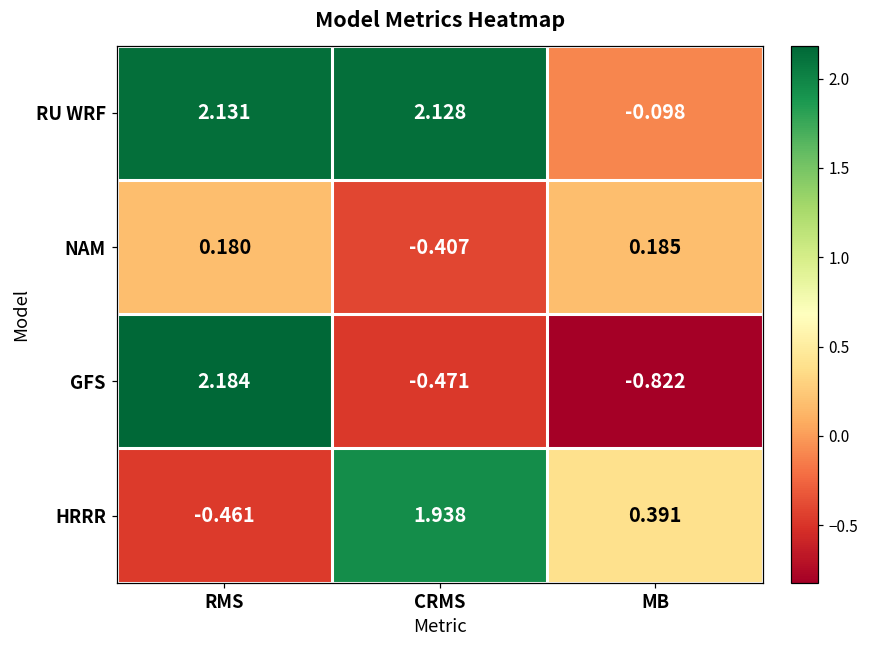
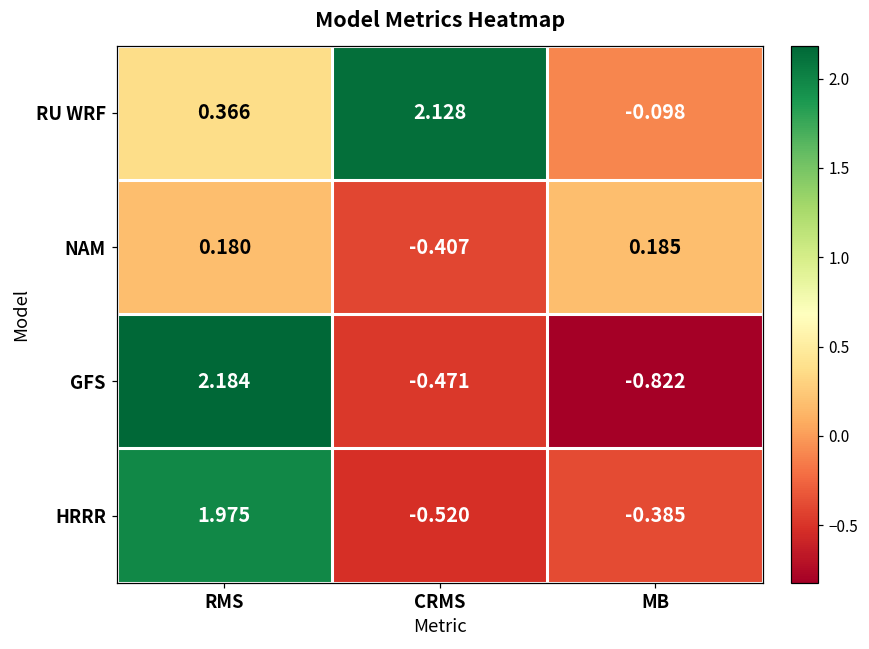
  {
    "RU WRF": {
-     "RMS": 2.131,
+     "RMS": 0.366,
      "CRMS": 2.128,
      "MB": -0.098
    },
    "NAM": {
      "RMS": 0.180,
      "CRMS": -0.407,
      "MB": 0.185
    },
    "GFS": {
      "RMS": 2.184,
      "CRMS": -0.471,
      "MB": -0.822
    },
    "HRRR": {
-     "RMS": -0.461,
-     "CRMS": 1.938,
-     "MB": 0.391
+     "RMS": 1.975,
+     "CRMS": -0.520,
+     "MB": -0.385
    }
  }
